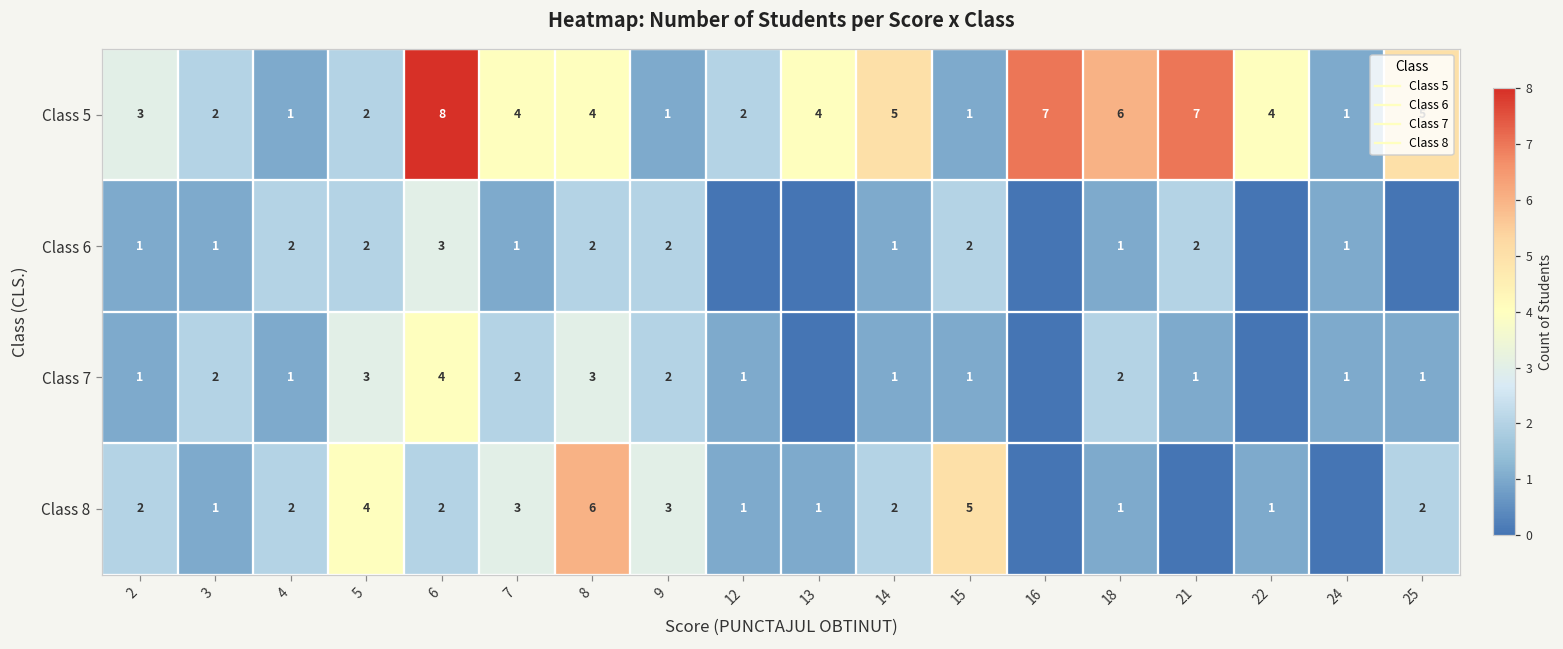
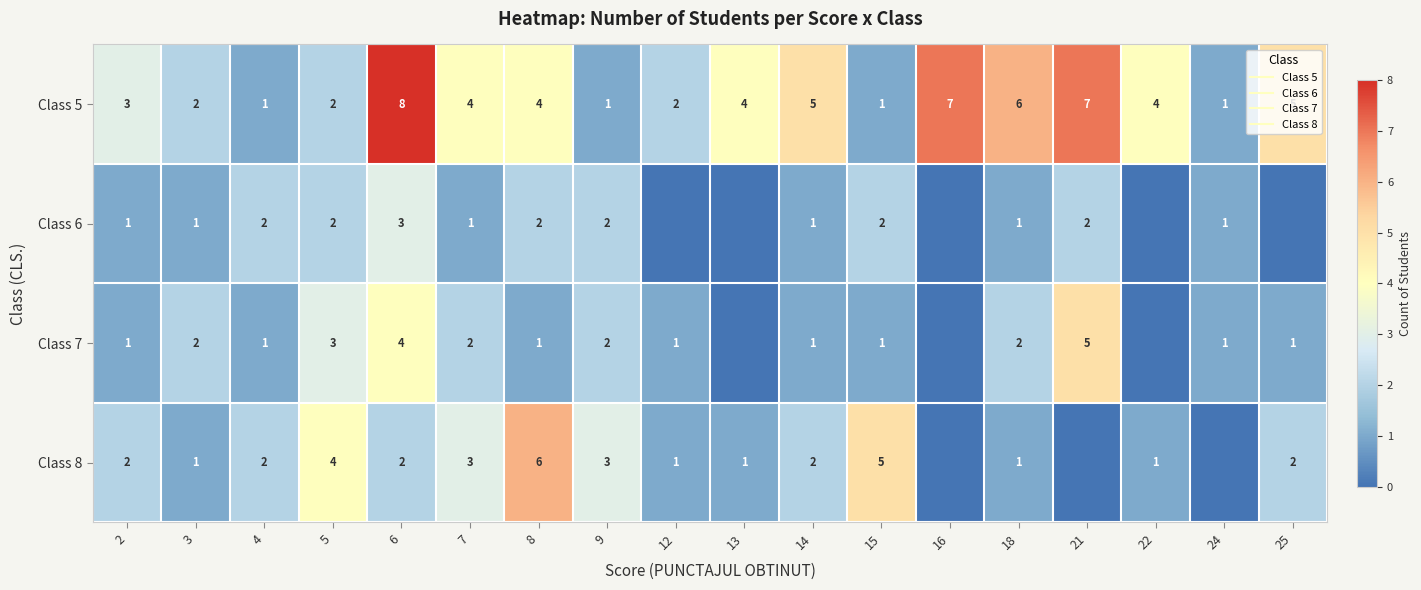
  {
    "Class 5": {
      "2": 3,
      "3": 2,
      "4": 1,
      "5": 2,
      "6": 8,
      "7": 4,
      "8": 4,
      "9": 1,
      "12": 2,
      "13": 4,
      "14": 5,
      "15": 1,
      "16": 7,
      "18": 6,
      "21": 7,
      "22": 4,
      "24": 1
    },
    "Class 6": {
      "2": 1,
      "3": 1,
      "4": 2,
      "5": 2,
      "6": 3,
      "7": 1,
      "8": 2,
      "9": 2,
      "14": 1,
      "15": 2,
      "18": 1,
      "21": 2,
      "24": 1
    },
    "Class 7": {
      "2": 1,
      "3": 2,
      "4": 1,
      "5": 3,
      "6": 4,
      "7": 2,
-     "8": 3,
+     "8": 1,
      "9": 2,
      "12": 1,
      "14": 1,
      "15": 1,
      "18": 2,
-     "21": 1,
+     "21": 5,
      "24": 1,
      "25": 1
    },
    "Class 8": {
      "2": 2,
      "3": 1,
      "4": 2,
      "5": 4,
      "6": 2,
      "7": 3,
      "8": 6,
      "9": 3,
      "12": 1,
      "13": 1,
      "14": 2,
      "15": 5,
      "18": 1,
      "22": 1,
      "25": 2
    }
  }
